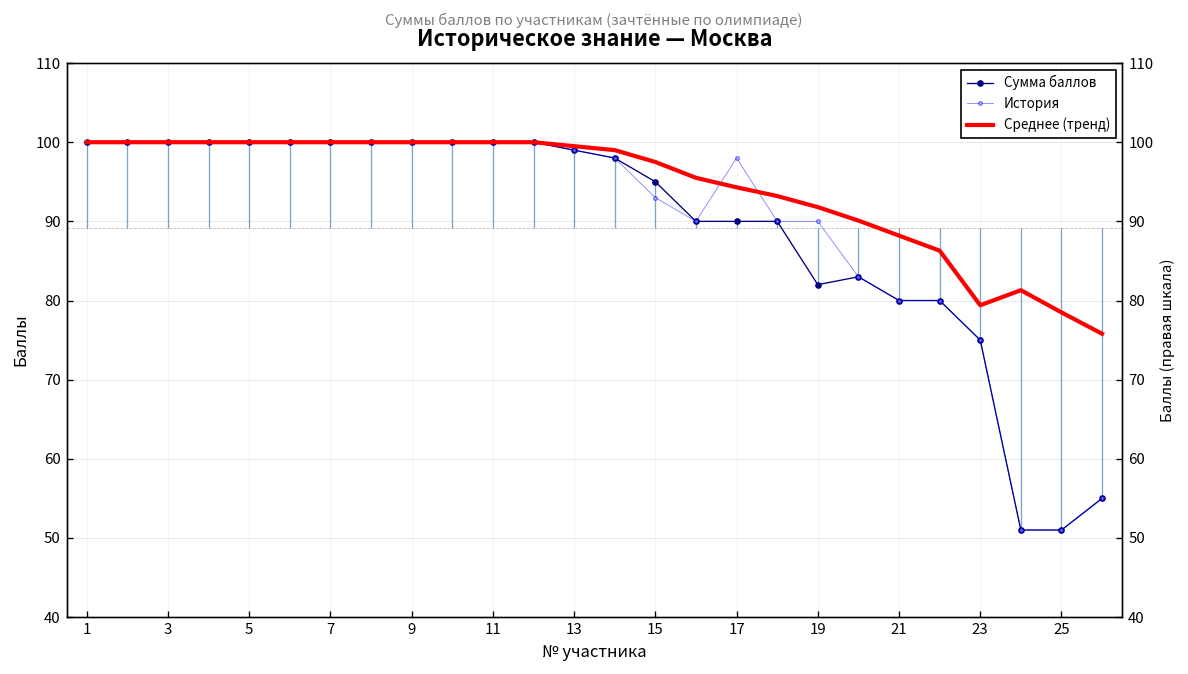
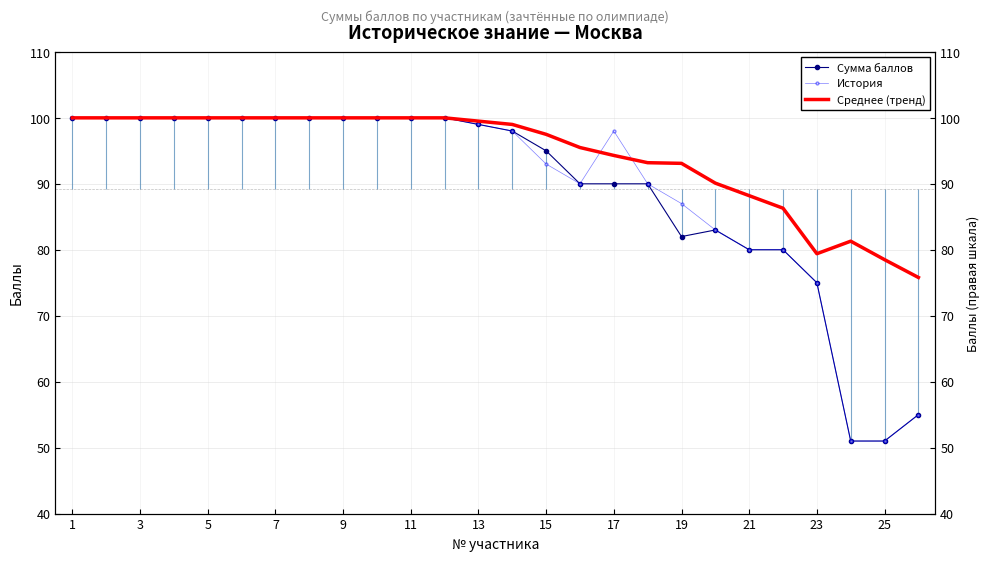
  {
    "Сумма баллов": {
      "15": 95,
      "17": 90,
      "19": 82
    },
    "История": {
      "15": 93,
      "17": 98,
-     "19": 90
+     "19": 87
    },
    "Среднее (тренд)": {
      "13": 100,
      "15": 98,
      "17": 94,
-     "19": 92,
+     "19": 93,
      "21": 88,
      "23": 79,
      "25": 79
    }
  }
